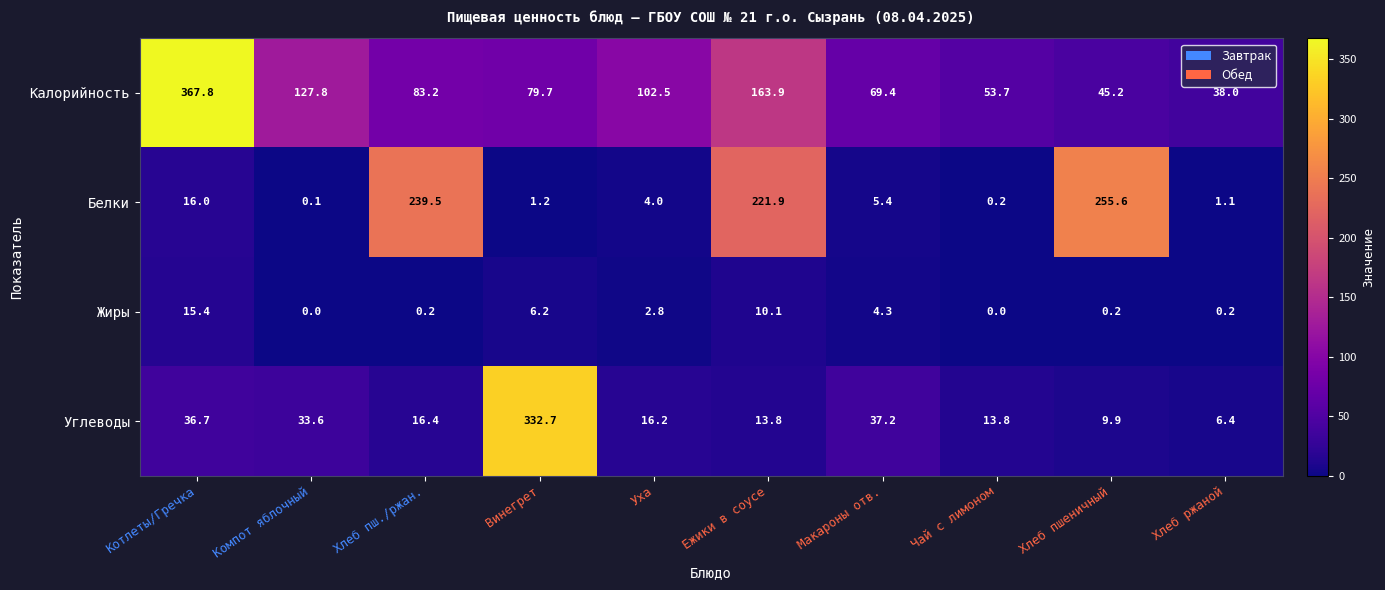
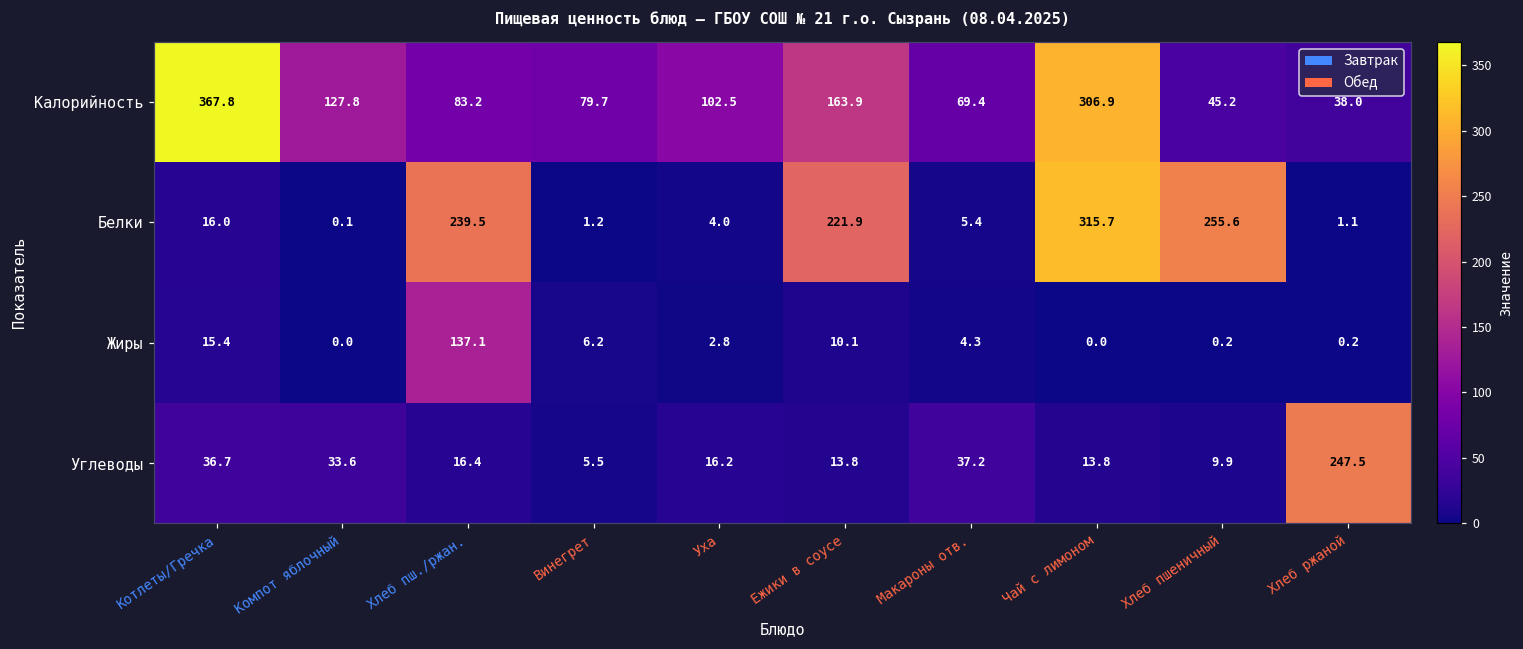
  {
    "Калорийность": {
      "Котлеты/Гречка": 367.8,
      "Компот яблочный": 127.8,
      "Хлеб пш./ржан.": 83.2,
      "Винегрет": 79.7,
      "Уха": 102.5,
      "Ежики в соусе": 163.9,
      "Макароны отв.": 69.4,
-     "Чай с лимоном": 53.7,
+     "Чай с лимоном": 306.9,
      "Хлеб пшеничный": 45.2,
      "Хлеб ржаной": 38.0
    },
    "Белки": {
      "Котлеты/Гречка": 16.0,
      "Компот яблочный": 0.1,
      "Хлеб пш./ржан.": 239.5,
      "Винегрет": 1.2,
      "Уха": 4.0,
      "Ежики в соусе": 221.9,
      "Макароны отв.": 5.4,
-     "Чай с лимоном": 0.2,
+     "Чай с лимоном": 315.7,
      "Хлеб пшеничный": 255.6,
      "Хлеб ржаной": 1.1
    },
    "Жиры": {
      "Котлеты/Гречка": 15.4,
      "Компот яблочный": 0.0,
-     "Хлеб пш./ржан.": 0.2,
+     "Хлеб пш./ржан.": 137.1,
      "Винегрет": 6.2,
      "Уха": 2.8,
      "Ежики в соусе": 10.1,
      "Макароны отв.": 4.3,
      "Чай с лимоном": 0.0,
      "Хлеб пшеничный": 0.2,
      "Хлеб ржаной": 0.2
    },
    "Углеводы": {
      "Котлеты/Гречка": 36.7,
      "Компот яблочный": 33.6,
      "Хлеб пш./ржан.": 16.4,
-     "Винегрет": 332.7,
+     "Винегрет": 5.5,
      "Уха": 16.2,
      "Ежики в соусе": 13.8,
      "Макароны отв.": 37.2,
      "Чай с лимоном": 13.8,
      "Хлеб пшеничный": 9.9,
-     "Хлеб ржаной": 6.4
+     "Хлеб ржаной": 247.5
    }
  }
